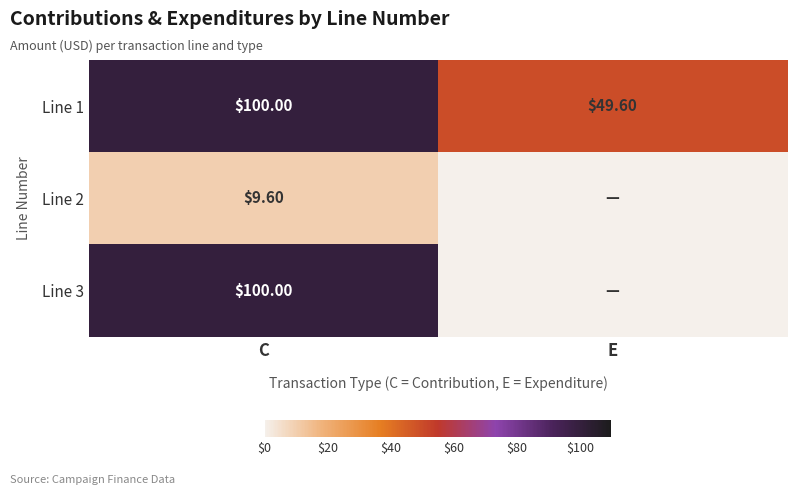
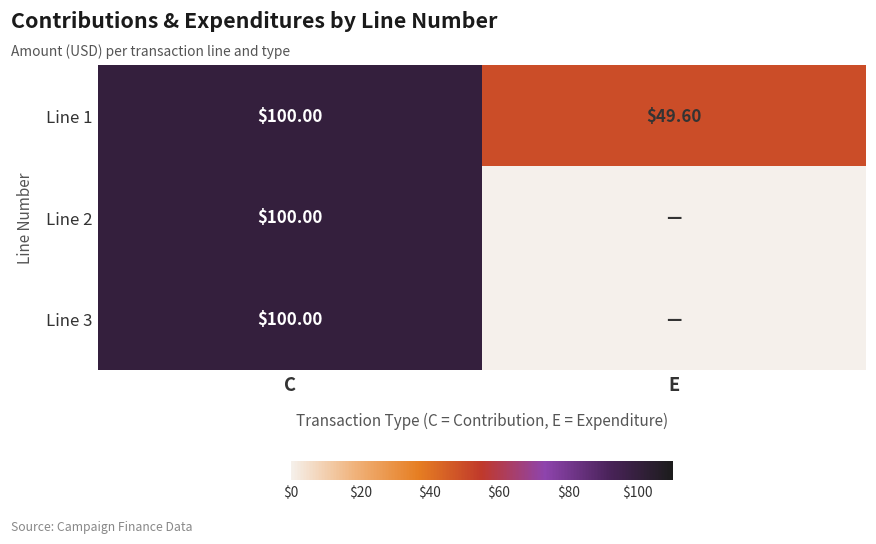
  {
    "Line 1": {
      "C": "$100.00",
      "E": "$49.60"
    },
    "Line 2": {
-     "C": "$9.60"
+     "C": "$100.00"
    },
    "Line 3": {
      "C": "$100.00"
    }
  }
